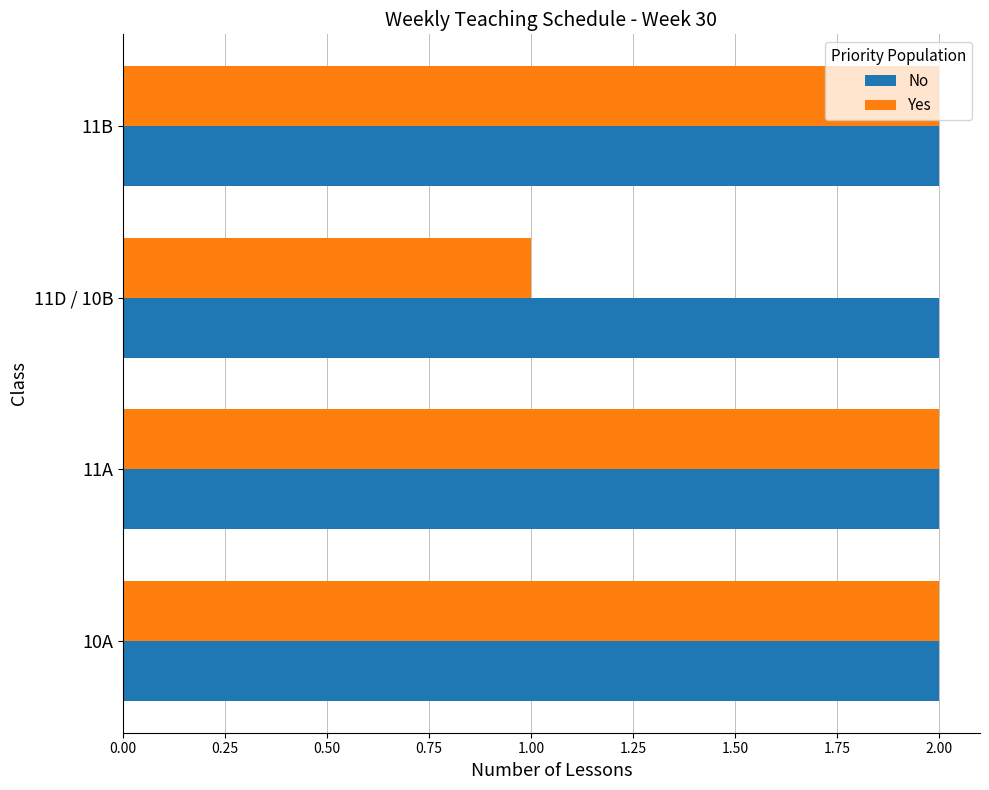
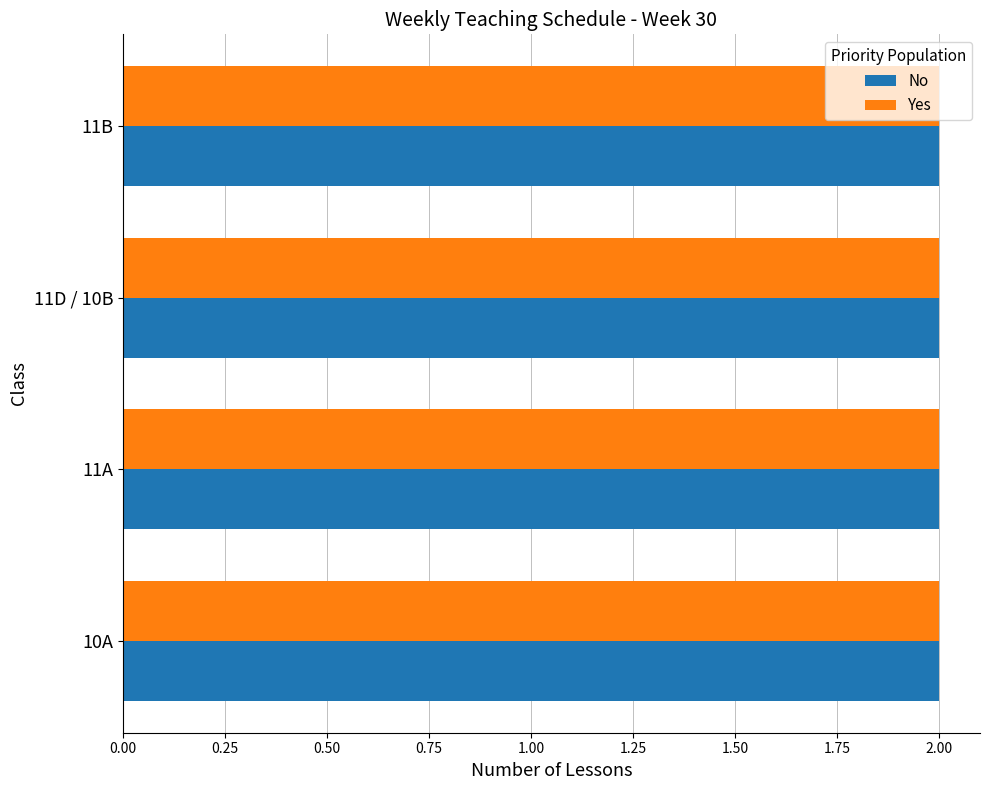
  {
    "No": {
      "11B": 2,
      "11D / 10B": 2,
      "11A": 2,
      "10A": 2
    },
    "Yes": {
-     "11D / 10B": 1,
+     "11D / 10B": 2,
      "11A": 2,
      "10A": 2
    }
  }
